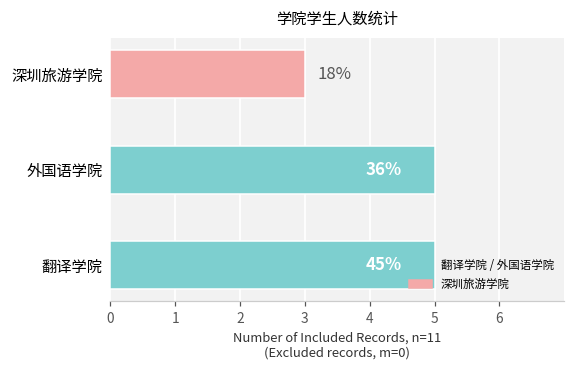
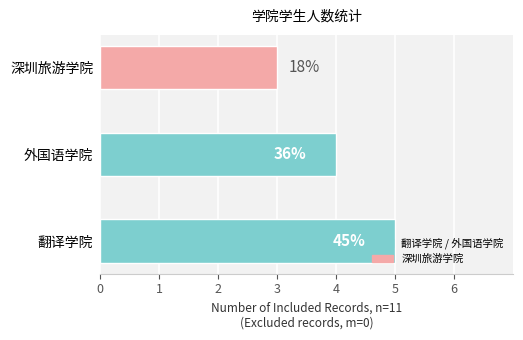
  {
-   "外国语学院": 5
+   "外国语学院": 4
  }
